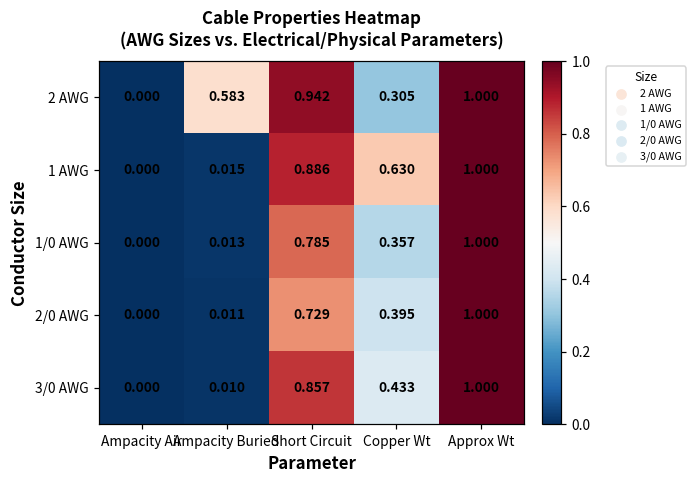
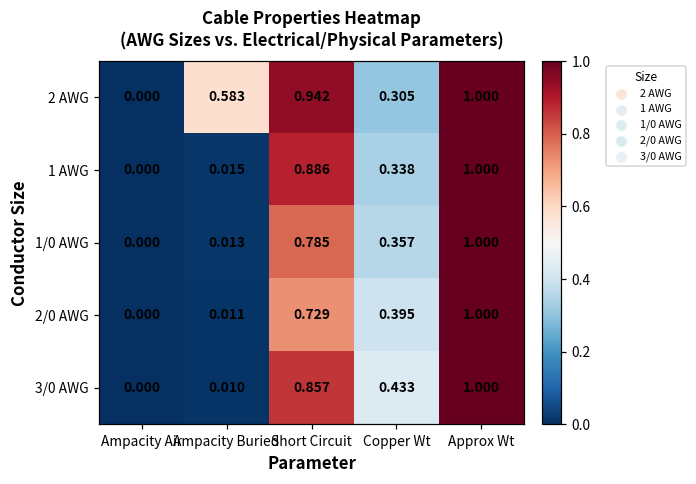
  {
    "2 AWG": {
      "Ampacity Air": 0.000,
      "Ampacity Buried": 0.583,
      "Short Circuit": 0.942,
      "Copper Wt": 0.305,
      "Approx Wt": 1.000
    },
    "1 AWG": {
      "Ampacity Air": 0.000,
      "Ampacity Buried": 0.015,
      "Short Circuit": 0.886,
-     "Copper Wt": 0.630,
+     "Copper Wt": 0.338,
      "Approx Wt": 1.000
    },
    "1/0 AWG": {
      "Ampacity Air": 0.000,
      "Ampacity Buried": 0.013,
      "Short Circuit": 0.785,
      "Copper Wt": 0.357,
      "Approx Wt": 1.000
    },
    "2/0 AWG": {
      "Ampacity Air": 0.000,
      "Ampacity Buried": 0.011,
      "Short Circuit": 0.729,
      "Copper Wt": 0.395,
      "Approx Wt": 1.000
    },
    "3/0 AWG": {
      "Ampacity Air": 0.000,
      "Ampacity Buried": 0.010,
      "Short Circuit": 0.857,
      "Copper Wt": 0.433,
      "Approx Wt": 1.000
    }
  }
